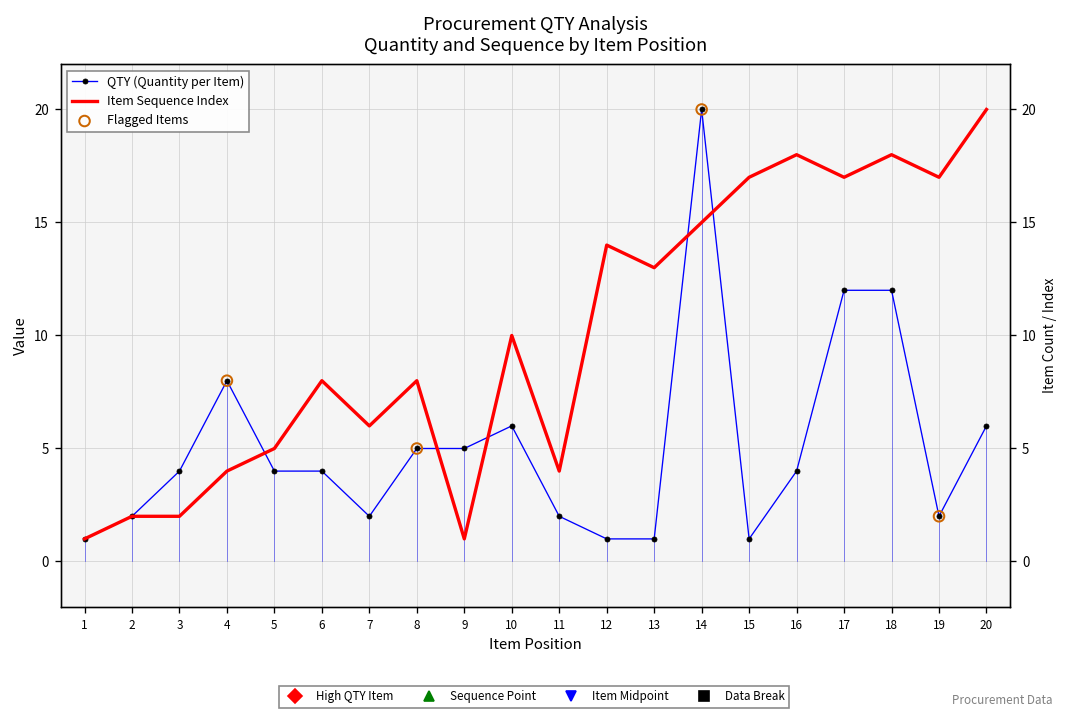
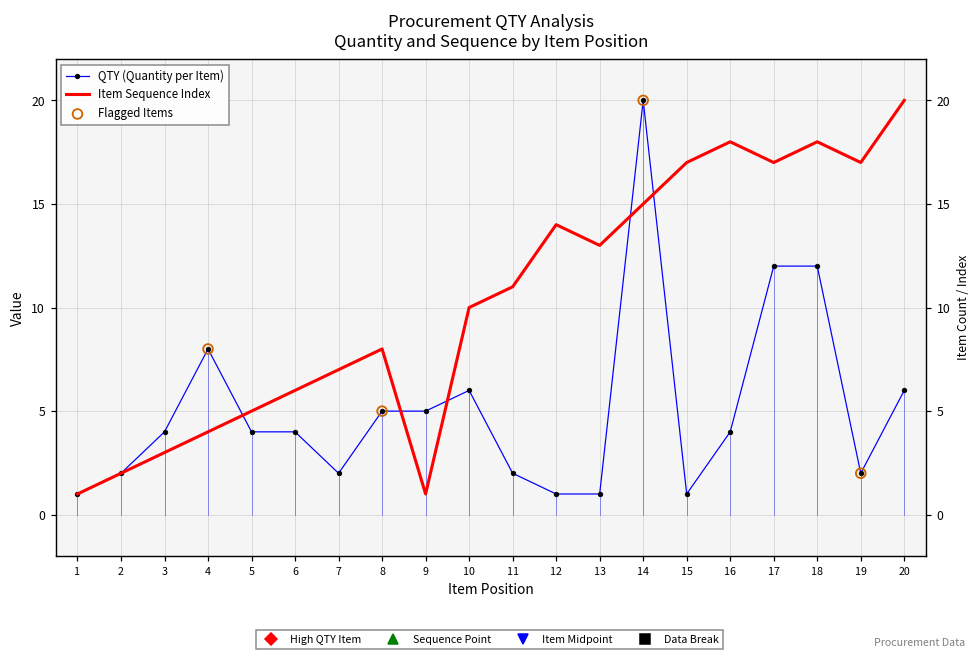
  {
    "Item Sequence Index": {
-     "3": 2,
+     "3": 3,
      "4": 4,
      "5": 5,
-     "6": 8,
-     "7": 6,
+     "6": 6,
+     "7": 7,
      "8": 8,
      "9": 1,
      "10": 10,
-     "11": 4,
+     "11": 11,
      "12": 14,
      "13": 13,
      "14": 15,
      "15": 17,
      "16": 18,
      "17": 17,
      "18": 18,
      "19": 17,
      "20": 20
    }
  }
